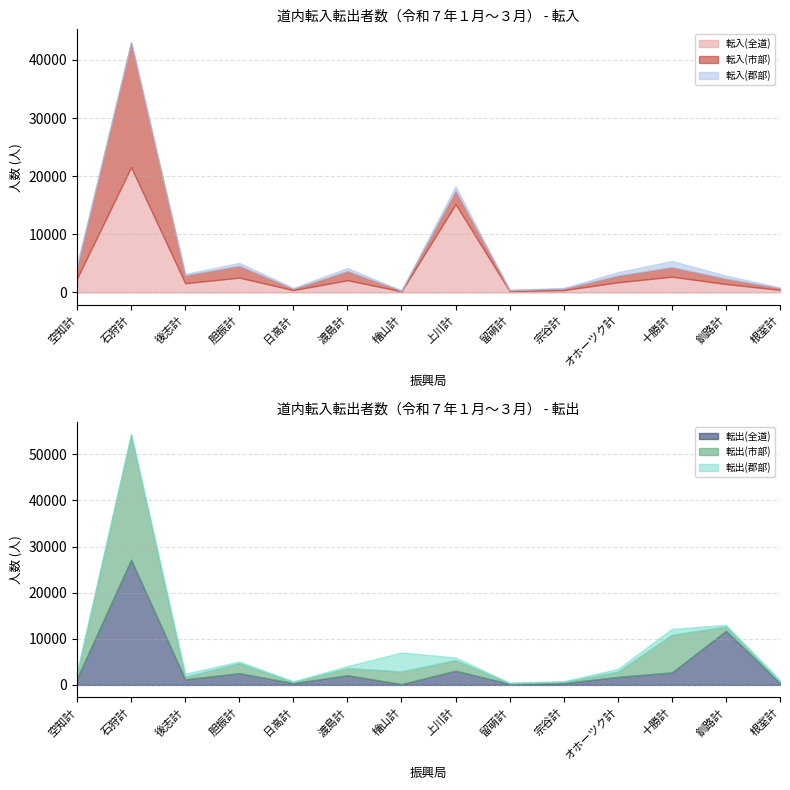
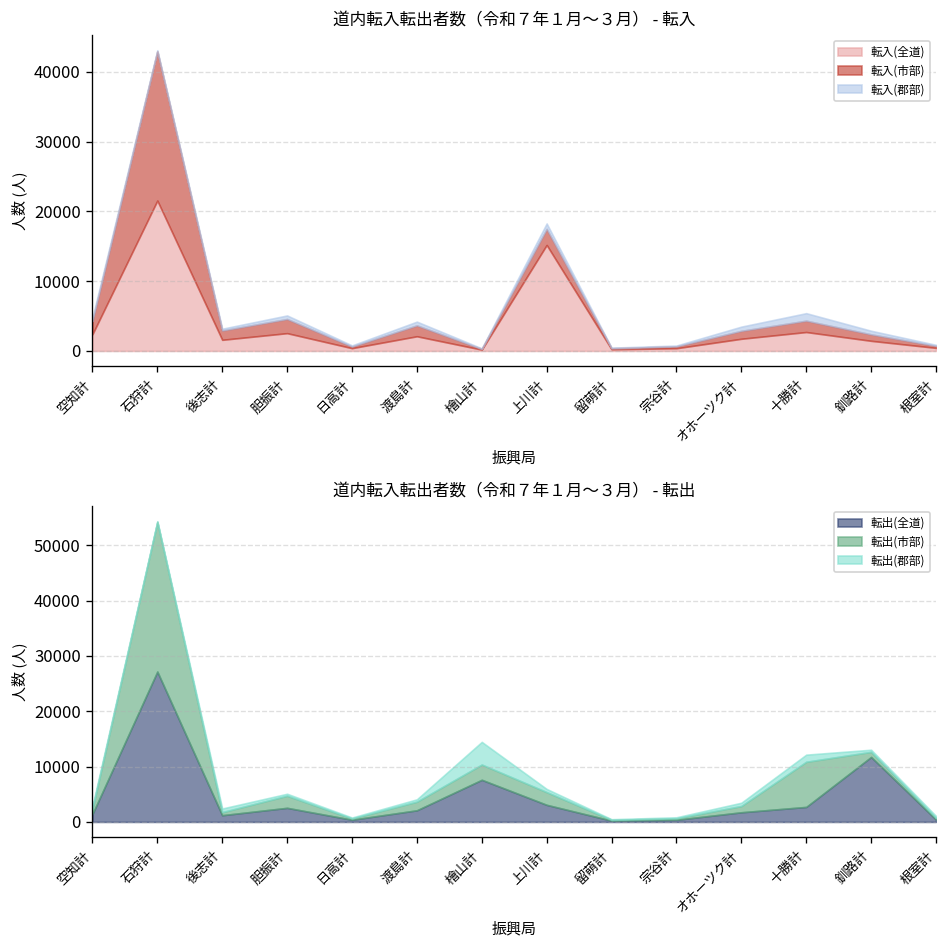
  {
    "道内転入転出者数（令和７年１月～３月） - 転入": {
      "転入(全道)": {
        "空知計": 2000,
        "石狩計": 22000,
        "後志計": 2000,
        "胆振計": 3000,
        "渡島計": 2000,
        "上川計": 15000,
        "オホーツク計": 2000,
        "十勝計": 3000,
        "釧路計": 1000
      },
      "転入(市部)": {
        "空知計": 2000,
        "胆振計": 2000,
        "渡島計": 2000,
        "上川計": 2000,
        "オホーツク計": 1000,
        "十勝計": 2000,
        "釧路計": 1000
      },
      "転入(郡部)": {
        "空知計": 0,
        "胆振計": 1000,
        "渡島計": 1000,
        "上川計": 1000,
        "オホーツク計": 1000,
        "十勝計": 1000,
        "釧路計": 1000
      }
    },
    "道内転入転出者数（令和７年１月～３月） - 転出": {
      "転出(全道)": {
        "空知計": 1000,
        "石狩計": 27000,
        "胆振計": 3000,
        "渡島計": 2000,
-       "檜山計": 0,
+       "檜山計": 8000,
        "上川計": 3000,
        "オホーツク計": 2000,
        "十勝計": 3000,
        "釧路計": 12000
      },
      "転出(市部)": {
        "檜山計": 3000,
        "上川計": 2000,
        "オホーツク計": 1000,
        "十勝計": 8000
      },
      "転出(郡部)": {
        "後志計": 1000,
        "檜山計": 4000,
        "上川計": 1000,
        "オホーツク計": 1000,
        "十勝計": 1000
      }
    }
  }
